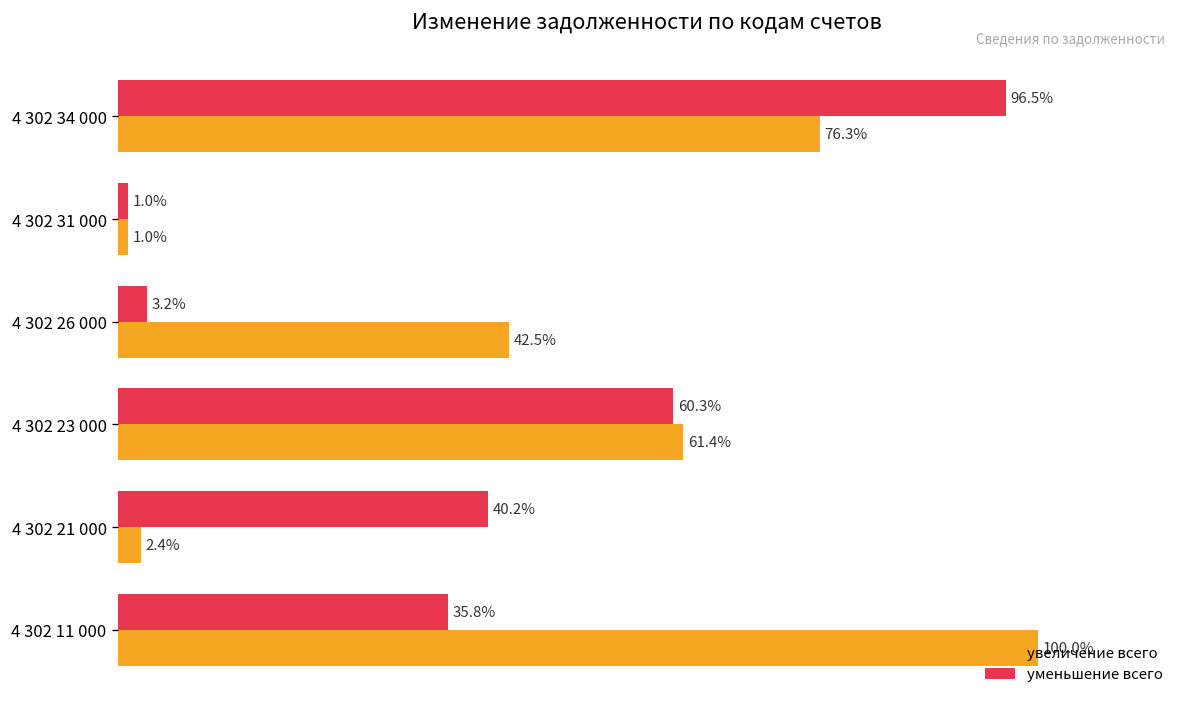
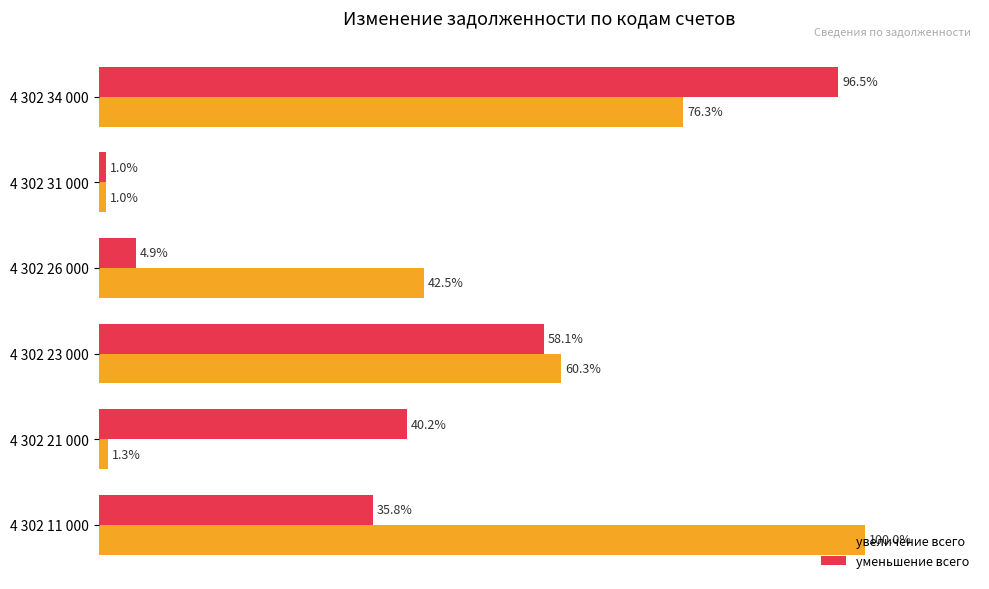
  {
    "увеличение всего": {
      "4 302 34 000": "76.3%",
      "4 302 31 000": "1.0%",
      "4 302 26 000": "42.5%",
-     "4 302 23 000": "61.4%",
-     "4 302 21 000": "2.4%",
+     "4 302 23 000": "60.3%",
+     "4 302 21 000": "1.3%",
      "4 302 11 000": "100.0%"
    },
    "уменьшение всего": {
      "4 302 34 000": "96.5%",
      "4 302 31 000": "1.0%",
-     "4 302 26 000": "3.2%",
-     "4 302 23 000": "60.3%",
+     "4 302 26 000": "4.9%",
+     "4 302 23 000": "58.1%",
      "4 302 21 000": "40.2%",
      "4 302 11 000": "35.8%"
    }
  }
